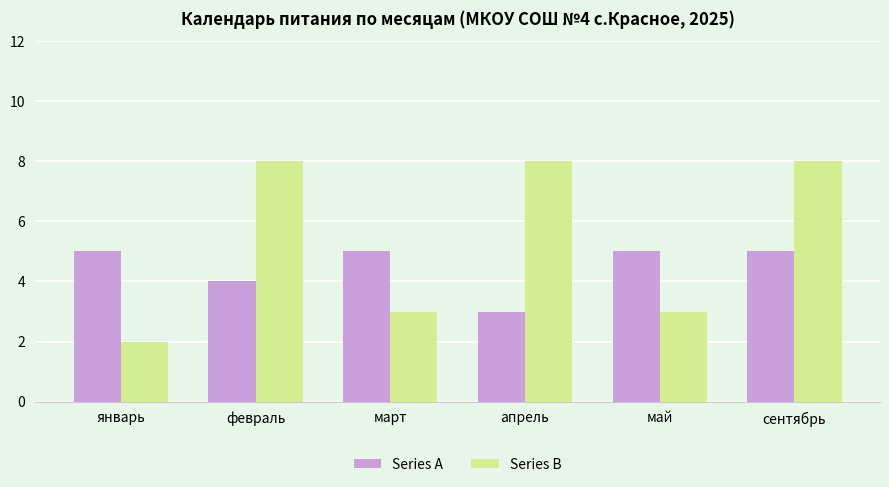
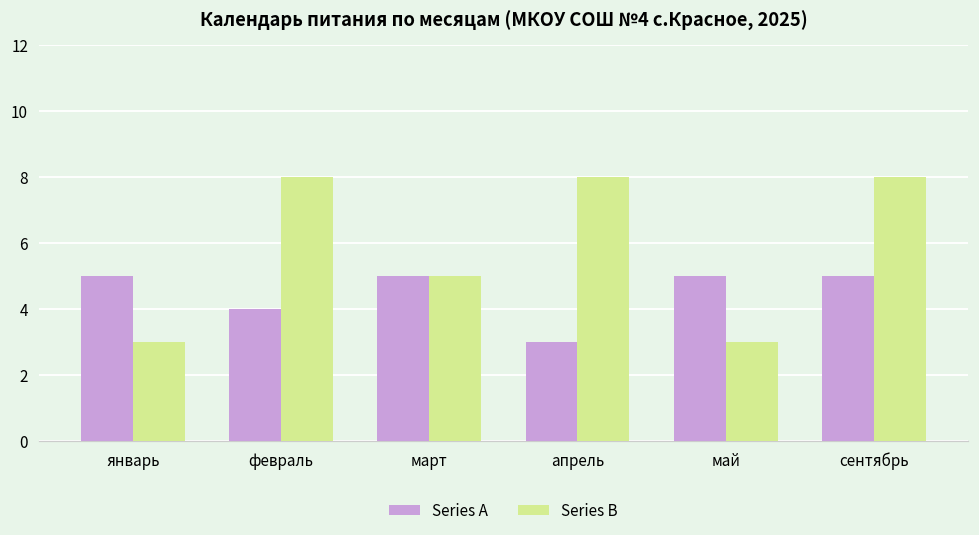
  {
    "Series A": {
      "январь": 5,
      "февраль": 4,
      "март": 5,
      "апрель": 3,
      "май": 5,
      "сентябрь": 5
    },
    "Series B": {
-     "январь": 2,
+     "январь": 3,
      "февраль": 8,
-     "март": 3,
+     "март": 5,
      "апрель": 8,
      "май": 3,
      "сентябрь": 8
    }
  }
